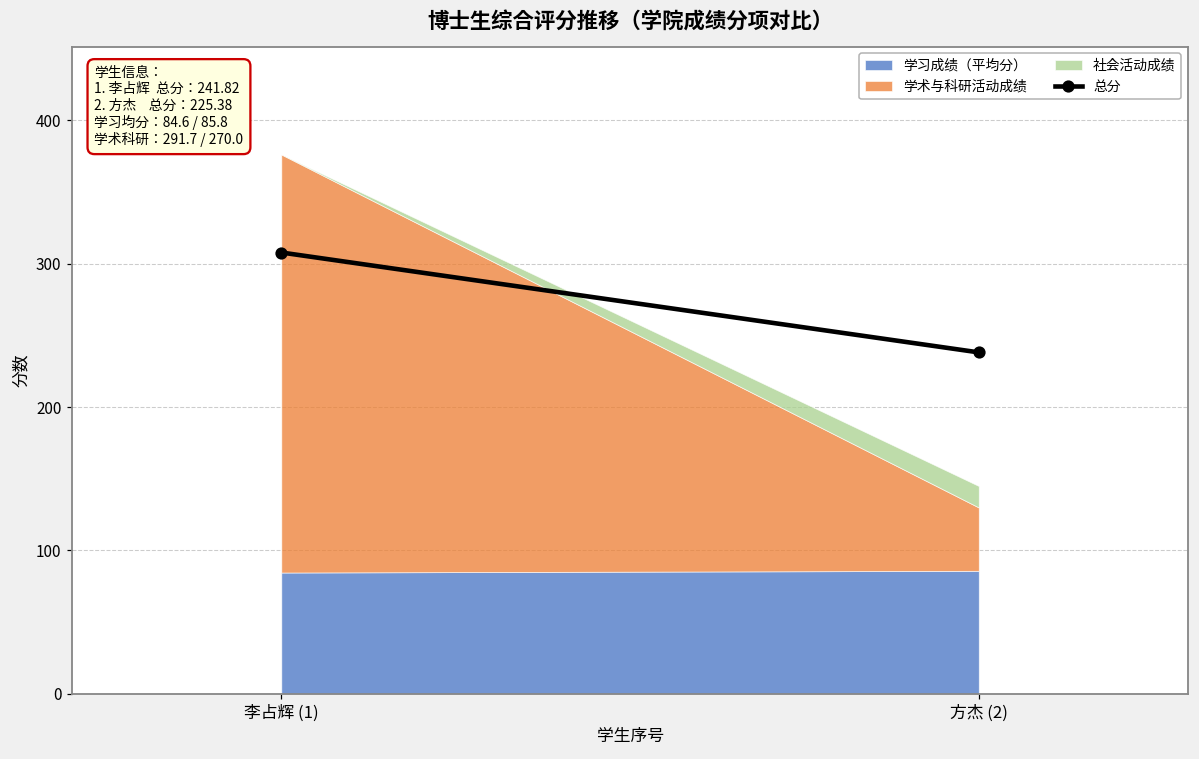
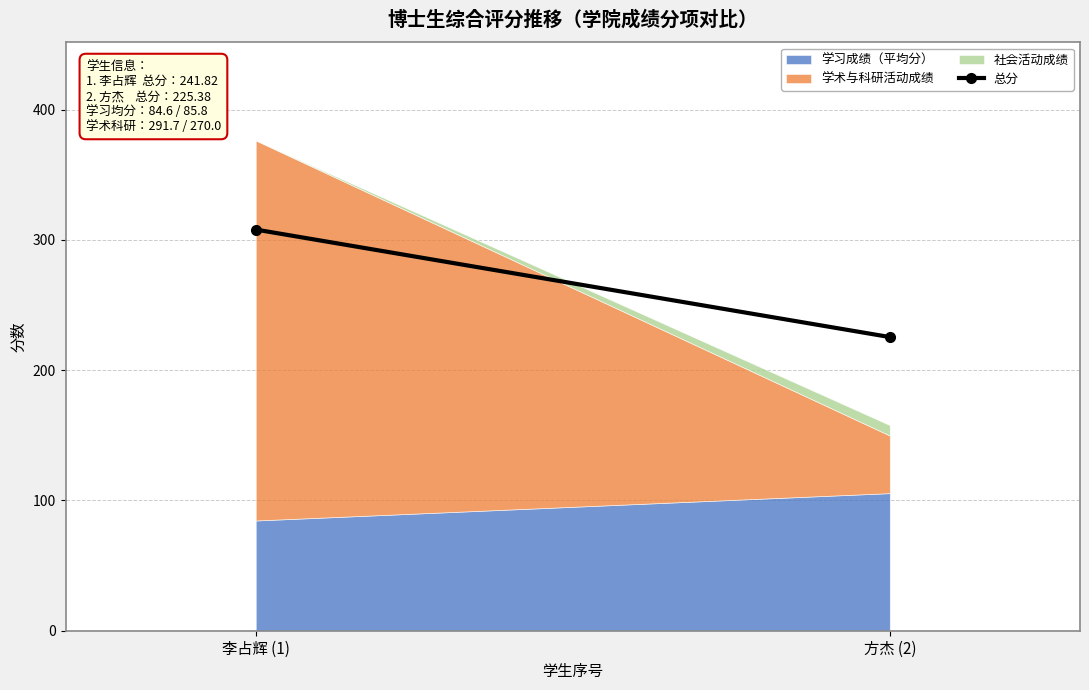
  {
    "学习成绩（平均分）": {
      "李占辉 (1)": 85,
-     "方杰 (2)": 86
+     "方杰 (2)": 106
    },
    "学术与科研活动成绩": {
      "方杰 (2)": 44
    },
    "社会活动成绩": {
-     "方杰 (2)": 15
+     "方杰 (2)": 8
    },
    "总分": {
      "李占辉 (1)": 308,
-     "方杰 (2)": 238
+     "方杰 (2)": 225
    }
  }
